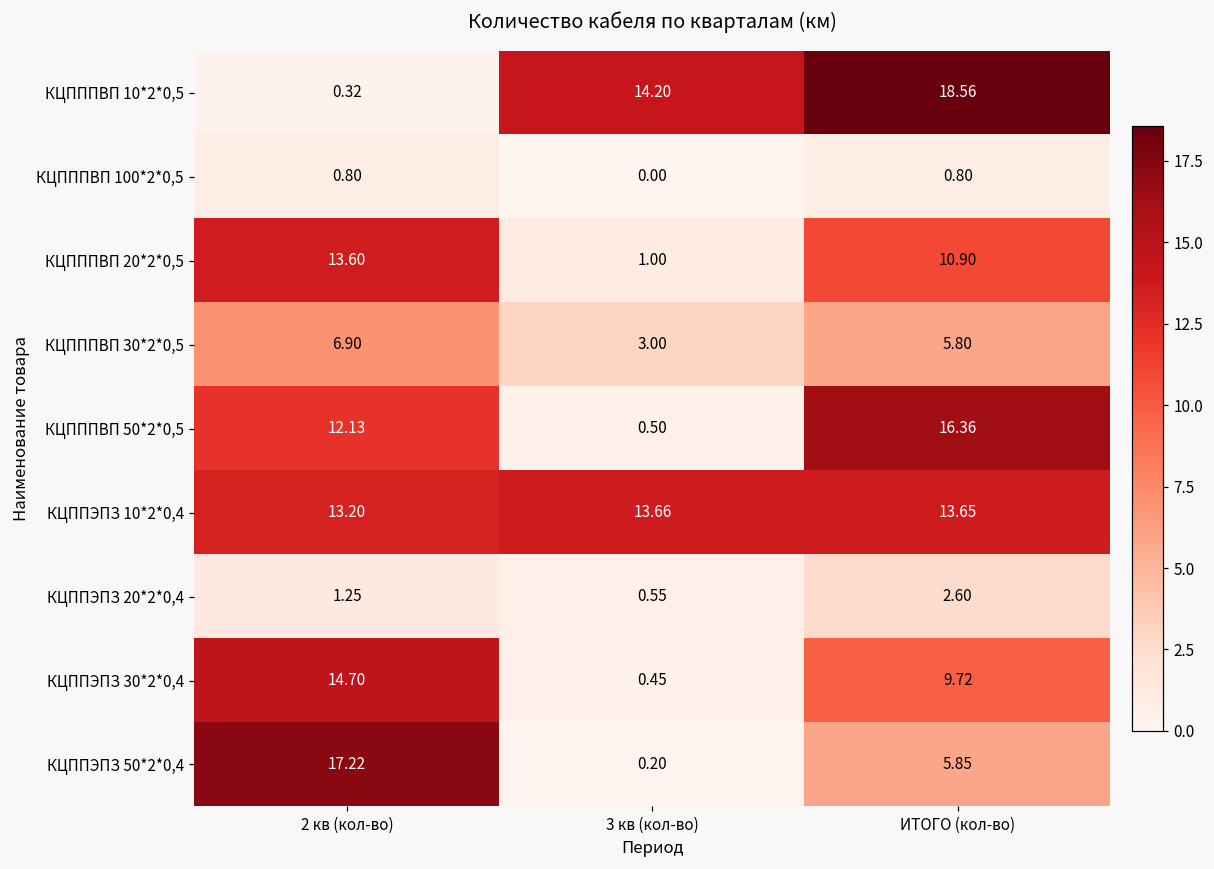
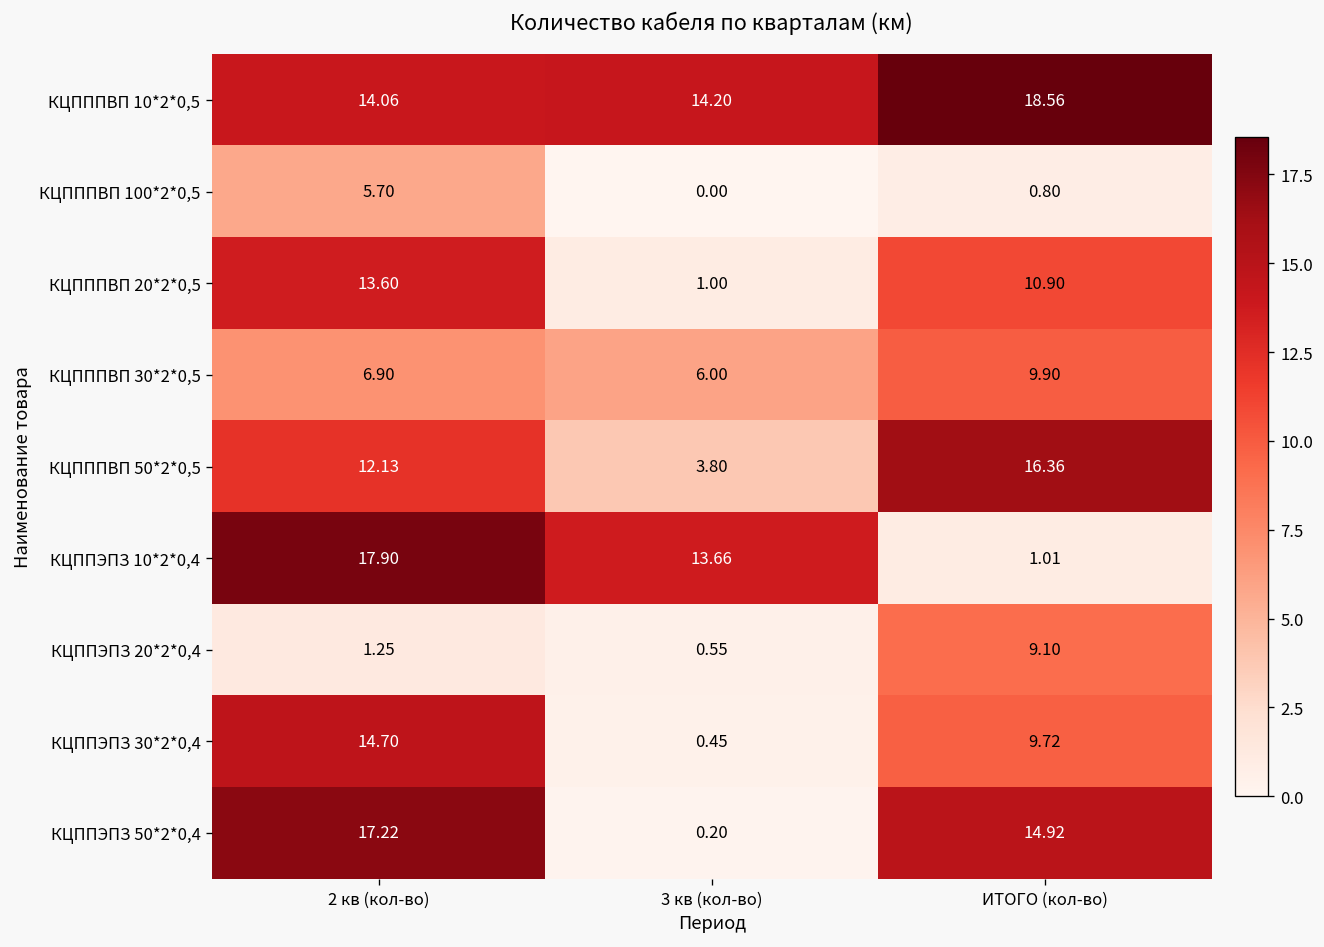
  {
    "КЦПППВП 10*2*0,5": {
-     "2 кв (кол-во)": 0.32,
+     "2 кв (кол-во)": 14.06,
      "3 кв (кол-во)": 14.20,
      "ИТОГО (кол-во)": 18.56
    },
    "КЦПППВП 100*2*0,5": {
-     "2 кв (кол-во)": 0.80,
+     "2 кв (кол-во)": 5.70,
      "3 кв (кол-во)": 0.00,
      "ИТОГО (кол-во)": 0.80
    },
    "КЦПППВП 20*2*0,5": {
      "2 кв (кол-во)": 13.60,
      "3 кв (кол-во)": 1.00,
      "ИТОГО (кол-во)": 10.90
    },
    "КЦПППВП 30*2*0,5": {
      "2 кв (кол-во)": 6.90,
-     "3 кв (кол-во)": 3.00,
-     "ИТОГО (кол-во)": 5.80
+     "3 кв (кол-во)": 6.00,
+     "ИТОГО (кол-во)": 9.90
    },
    "КЦПППВП 50*2*0,5": {
      "2 кв (кол-во)": 12.13,
-     "3 кв (кол-во)": 0.50,
+     "3 кв (кол-во)": 3.80,
      "ИТОГО (кол-во)": 16.36
    },
    "КЦППЭПЗ 10*2*0,4": {
-     "2 кв (кол-во)": 13.20,
+     "2 кв (кол-во)": 17.90,
      "3 кв (кол-во)": 13.66,
-     "ИТОГО (кол-во)": 13.65
+     "ИТОГО (кол-во)": 1.01
    },
    "КЦППЭПЗ 20*2*0,4": {
      "2 кв (кол-во)": 1.25,
      "3 кв (кол-во)": 0.55,
-     "ИТОГО (кол-во)": 2.60
+     "ИТОГО (кол-во)": 9.10
    },
    "КЦППЭПЗ 30*2*0,4": {
      "2 кв (кол-во)": 14.70,
      "3 кв (кол-во)": 0.45,
      "ИТОГО (кол-во)": 9.72
    },
    "КЦППЭПЗ 50*2*0,4": {
      "2 кв (кол-во)": 17.22,
      "3 кв (кол-во)": 0.20,
-     "ИТОГО (кол-во)": 5.85
+     "ИТОГО (кол-во)": 14.92
    }
  }
